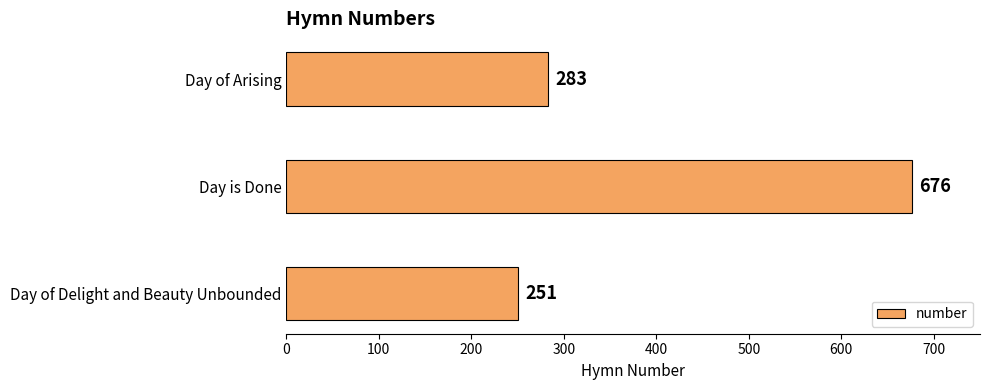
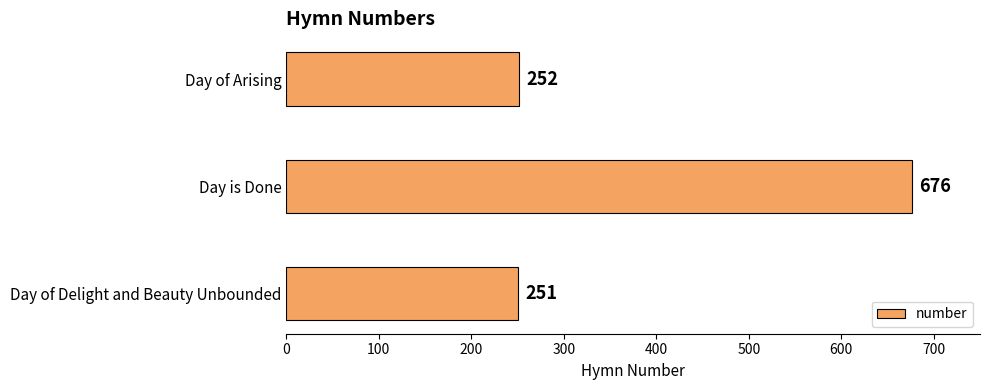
  {
-   "Day of Arising": 283,
+   "Day of Arising": 252,
    "Day is Done": 676,
    "Day of Delight and Beauty Unbounded": 251
  }
